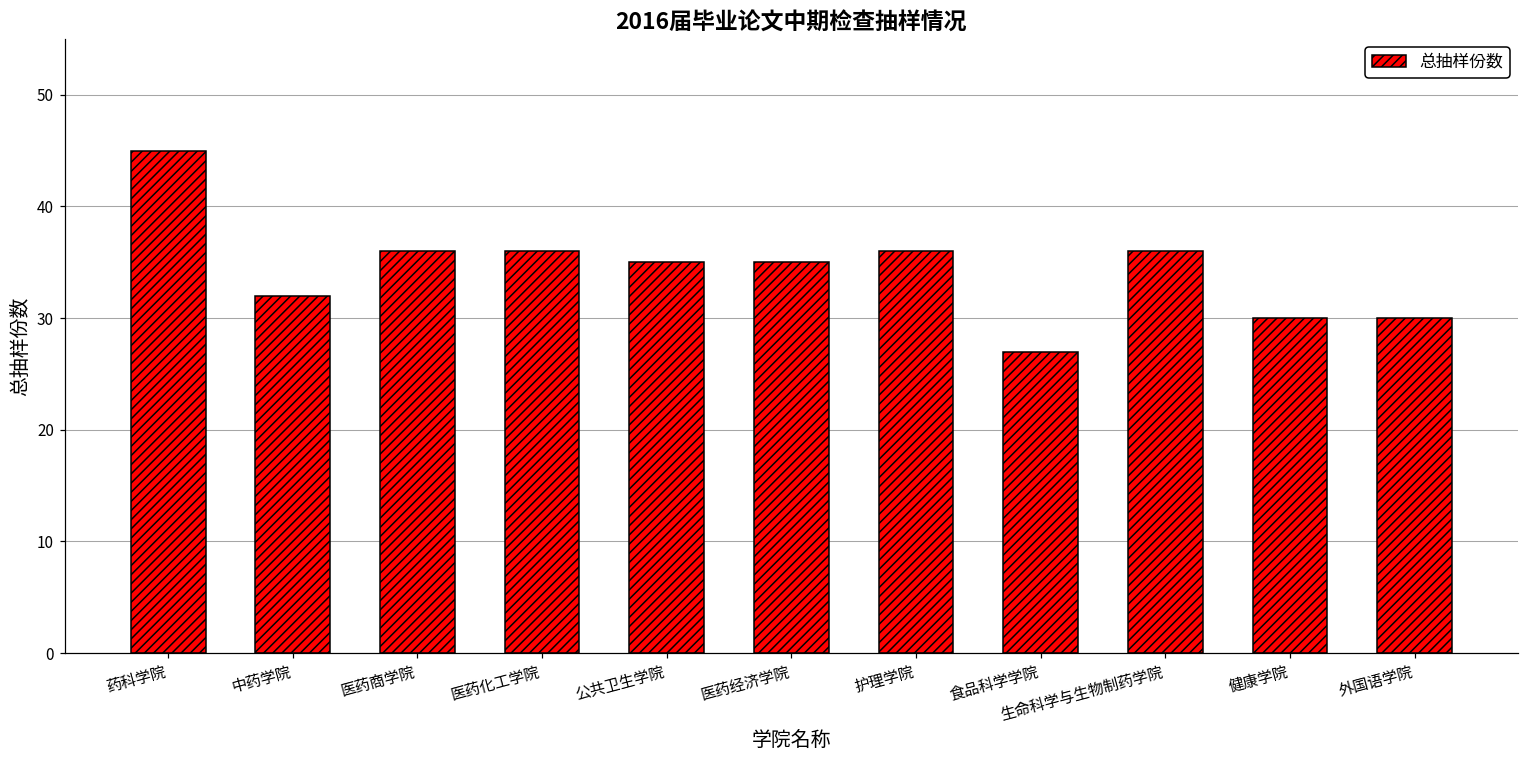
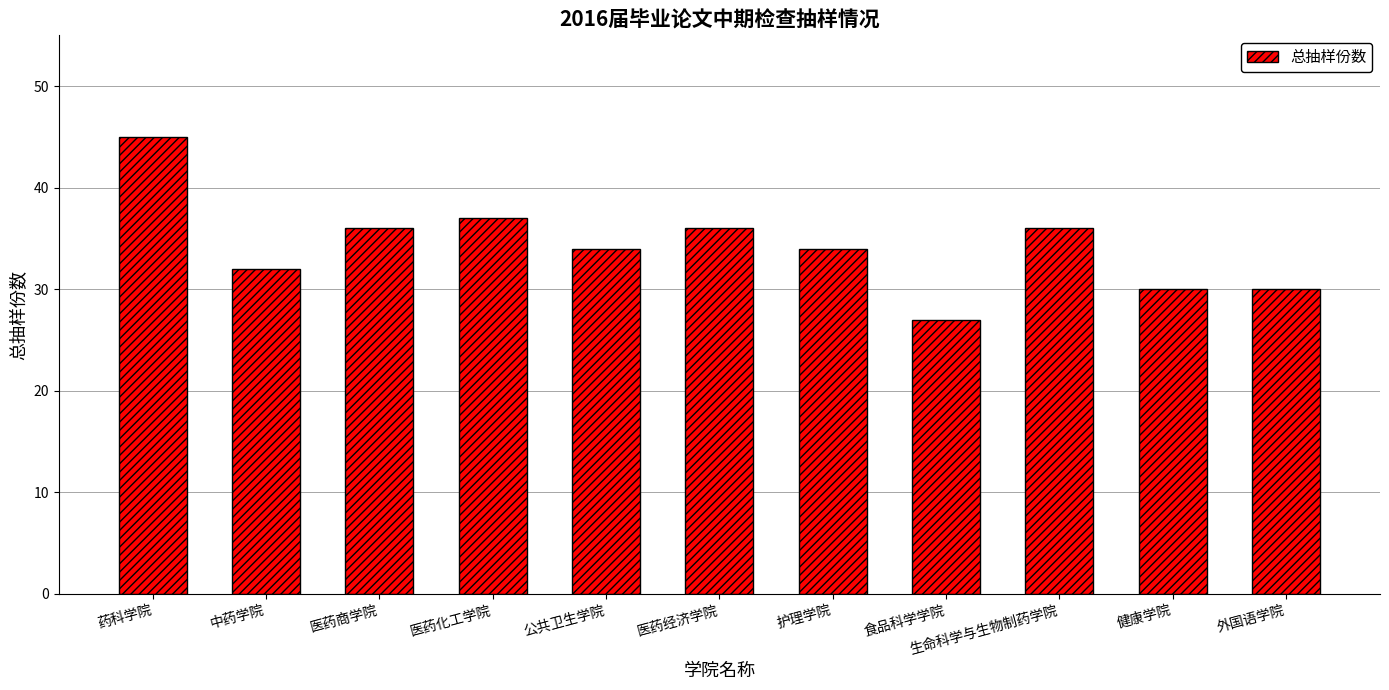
  {
    "药科学院": 45,
    "中药学院": 32,
    "医药商学院": 36,
-   "医药化工学院": 36,
-   "公共卫生学院": 35,
-   "医药经济学院": 35,
-   "护理学院": 36,
+   "医药化工学院": 37,
+   "公共卫生学院": 34,
+   "医药经济学院": 36,
+   "护理学院": 34,
    "食品科学学院": 27,
    "生命科学与生物制药学院": 36,
    "健康学院": 30,
    "外国语学院": 30
  }
